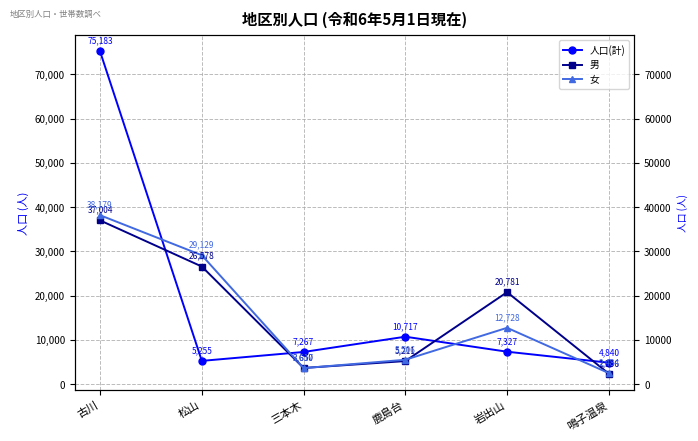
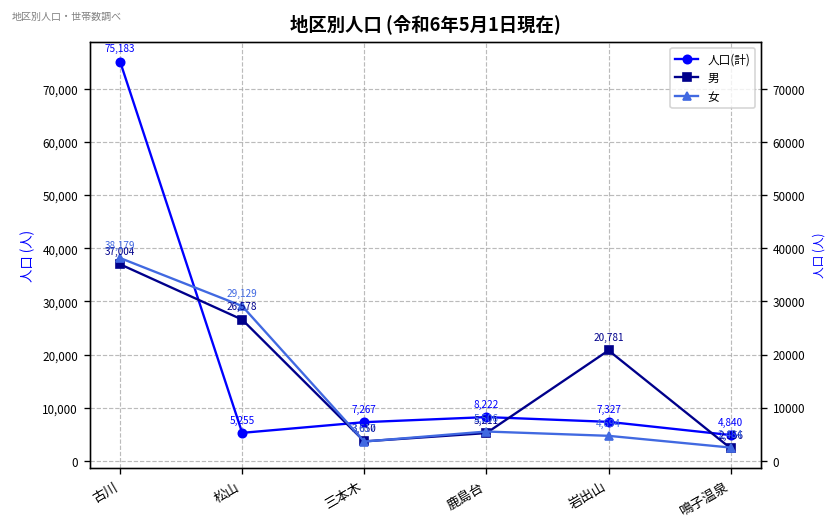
  {
    "人口(計)": {
      "古川": "75,183",
      "松山": "5,255",
      "三本木": "7,267",
-     "鹿島台": "10,717",
+     "鹿島台": "8,222",
      "岩出山": "7,327",
      "鳴子温泉": "4,840"
    },
    "男": {
      "岩出山": "20,781"
    },
    "女": {
      "松山": "29,129",
-     "岩出山": "12,728"
+     "岩出山": "4,694"
    }
  }
